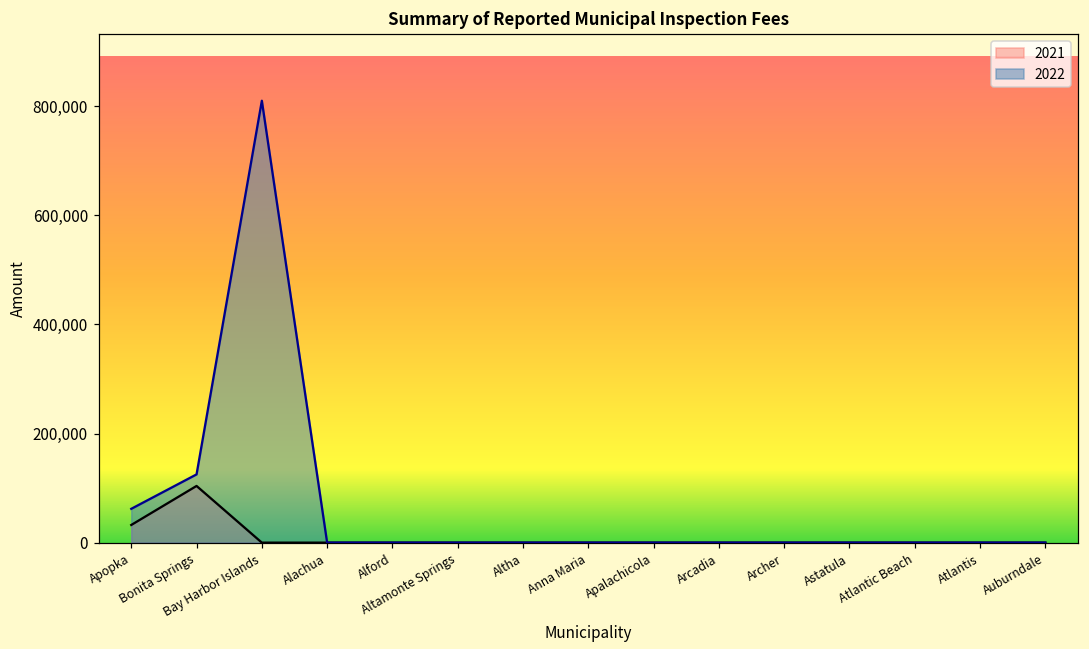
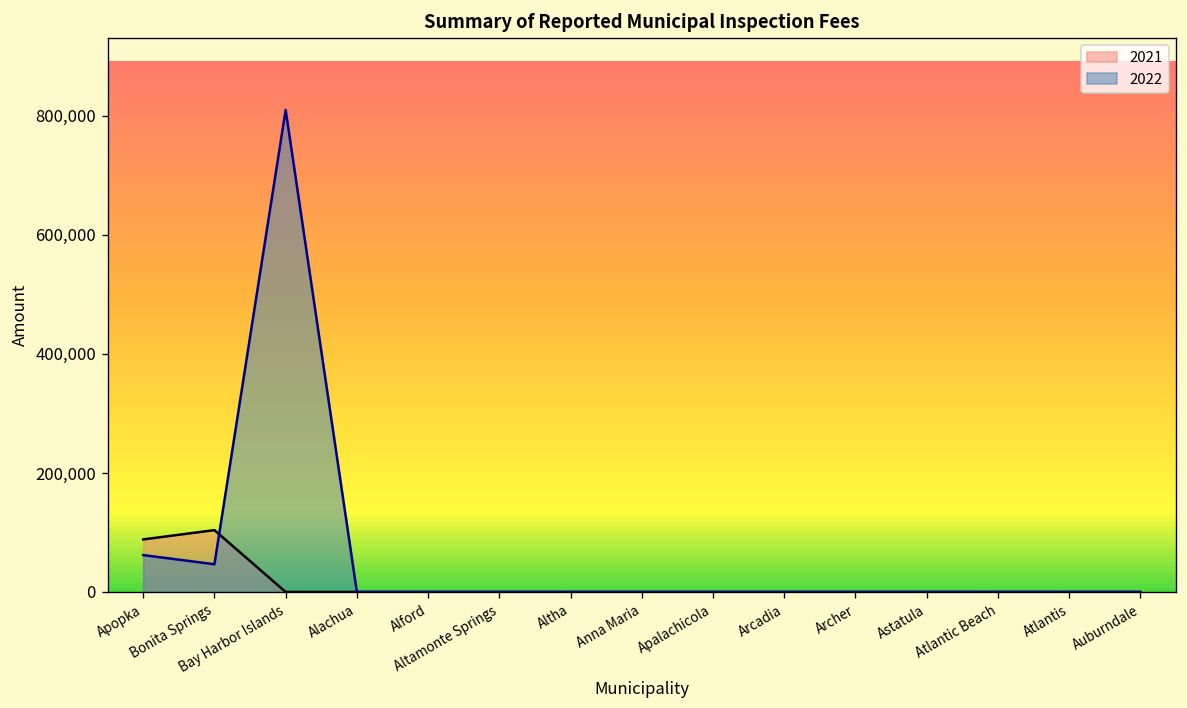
  {
    "2021": {
-     "Apopka": "30,000",
+     "Apopka": "90,000",
      "Bonita Springs": "100,000",
      "Bay Harbor Islands": "0"
    },
    "2022": {
      "Apopka": "60,000",
-     "Bonita Springs": "130,000",
+     "Bonita Springs": "50,000",
      "Bay Harbor Islands": "810,000"
    }
  }
